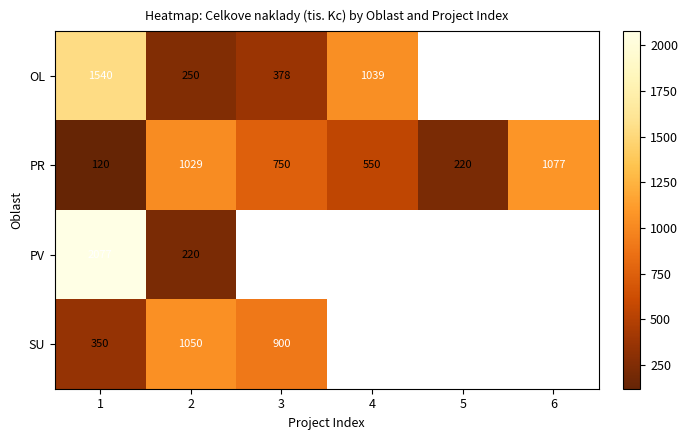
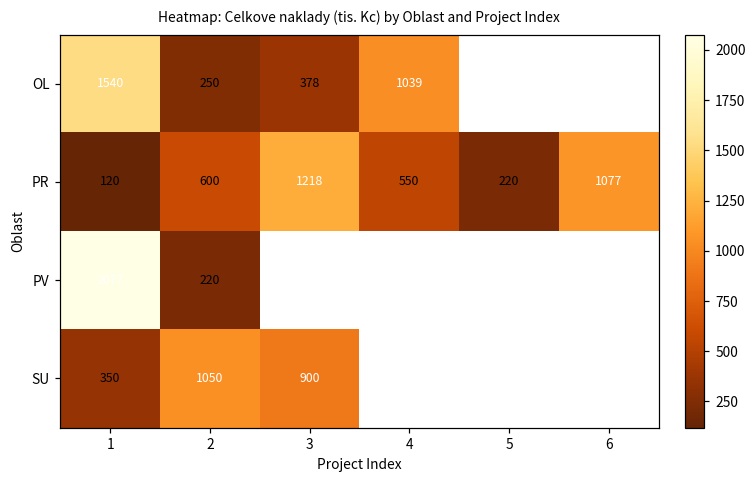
  {
    "OL": {
      "1": 1540,
      "2": 250,
      "3": 378,
      "4": 1039
    },
    "PR": {
      "1": 120,
-     "2": 1029,
-     "3": 750,
+     "2": 600,
+     "3": 1218,
      "4": 550,
      "5": 220,
      "6": 1077
    },
    "PV": {
      "2": 220
    },
    "SU": {
      "1": 350,
      "2": 1050,
      "3": 900
    }
  }
